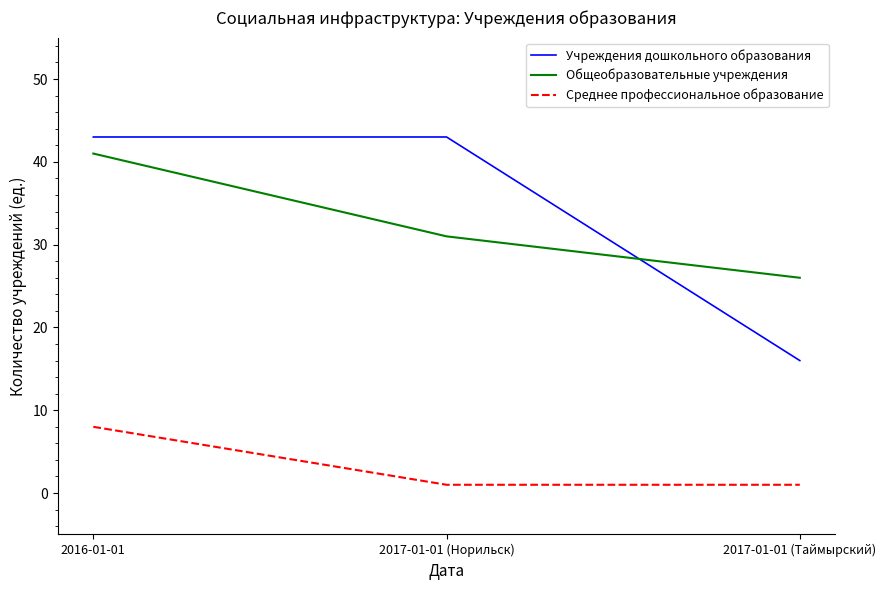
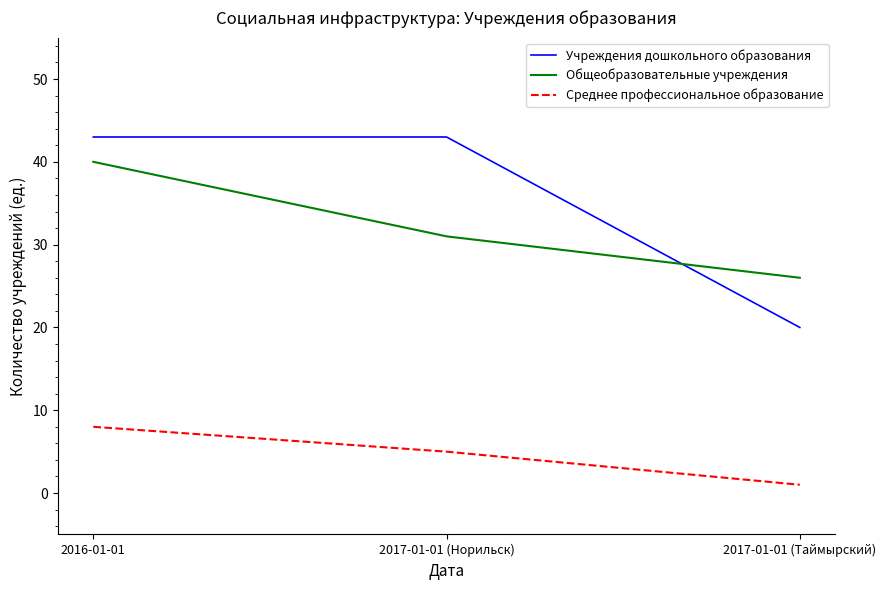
  {
    "Учреждения дошкольного образования": {
      "2016-01-01": 43,
      "2017-01-01 (Норильск)": 43,
-     "2017-01-01 (Таймырский)": 16
+     "2017-01-01 (Таймырский)": 20
    },
    "Общеобразовательные учреждения": {
-     "2016-01-01": 41,
+     "2016-01-01": 40,
      "2017-01-01 (Норильск)": 31,
      "2017-01-01 (Таймырский)": 26
    },
    "Среднее профессиональное образование": {
      "2016-01-01": 8,
-     "2017-01-01 (Норильск)": 1,
+     "2017-01-01 (Норильск)": 5,
      "2017-01-01 (Таймырский)": 1
    }
  }
